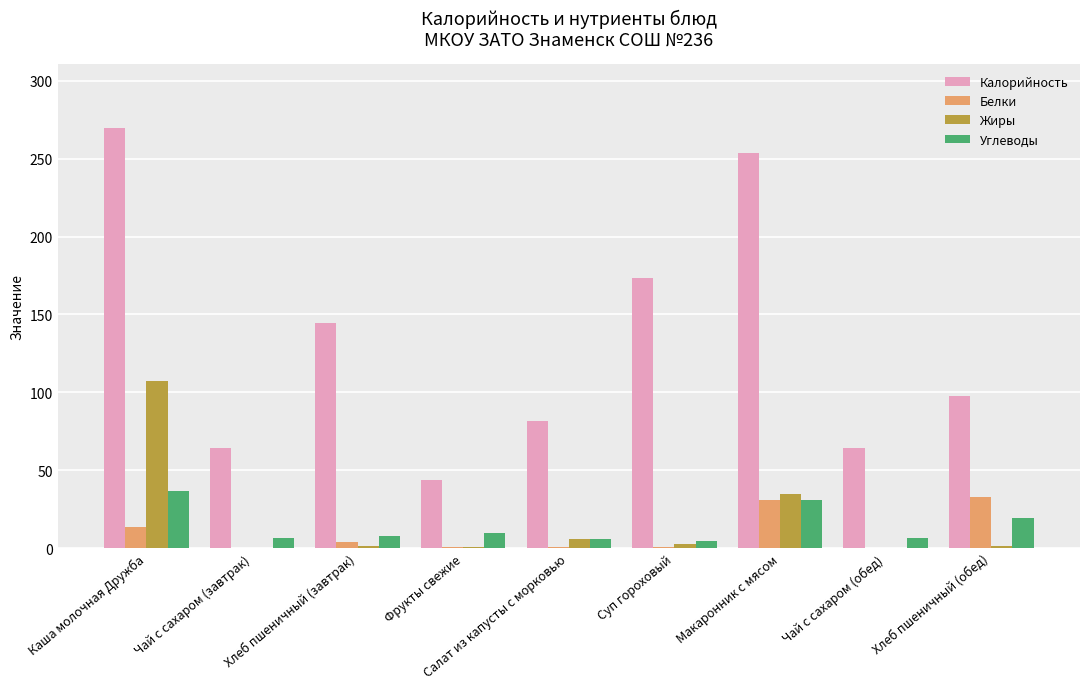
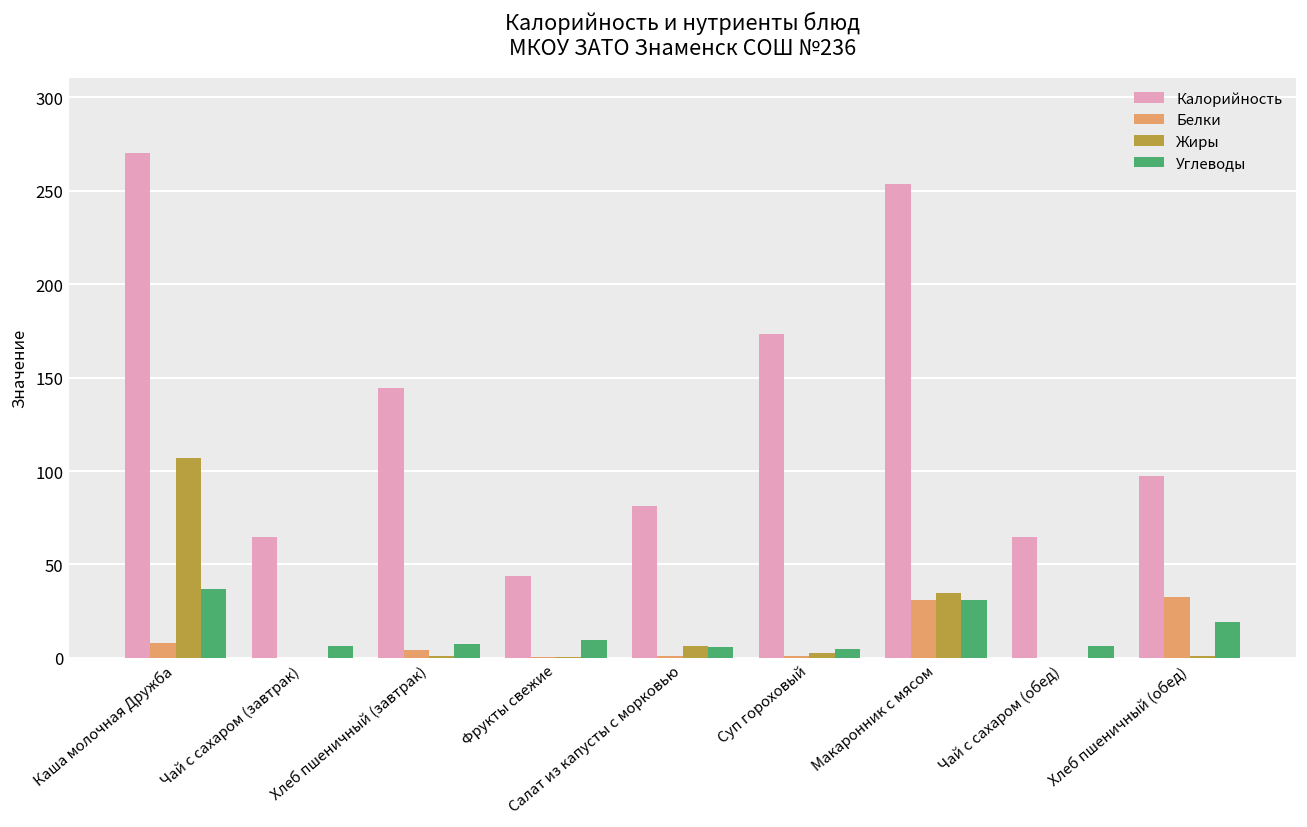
  {
    "Калорийность": {
      "Каша молочная Дружба": 270,
      "Чай с сахаром (завтрак)": 65,
      "Хлеб пшеничный (завтрак)": 144,
      "Фрукты свежие": 44,
      "Салат из капусты с морковью": 82,
      "Суп гороховый": 173,
      "Макаронник с мясом": 253,
      "Чай с сахаром (обед)": 65,
      "Хлеб пшеничный (обед)": 98
    },
    "Белки": {
-     "Каша молочная Дружба": 13,
+     "Каша молочная Дружба": 8,
      "Хлеб пшеничный (завтрак)": 4,
      "Макаронник с мясом": 31,
      "Хлеб пшеничный (обед)": 33
    },
    "Жиры": {
      "Каша молочная Дружба": 107,
      "Чай с сахаром (завтрак)": 0,
      "Салат из капусты с морковью": 6,
      "Суп гороховый": 3,
      "Макаронник с мясом": 35,
      "Чай с сахаром (обед)": 0
    },
    "Углеводы": {
      "Каша молочная Дружба": 37,
      "Чай с сахаром (завтрак)": 7,
      "Хлеб пшеничный (завтрак)": 8,
      "Фрукты свежие": 10,
      "Салат из капусты с морковью": 6,
      "Суп гороховый": 5,
      "Макаронник с мясом": 31,
      "Чай с сахаром (обед)": 7,
      "Хлеб пшеничный (обед)": 19
    }
  }
